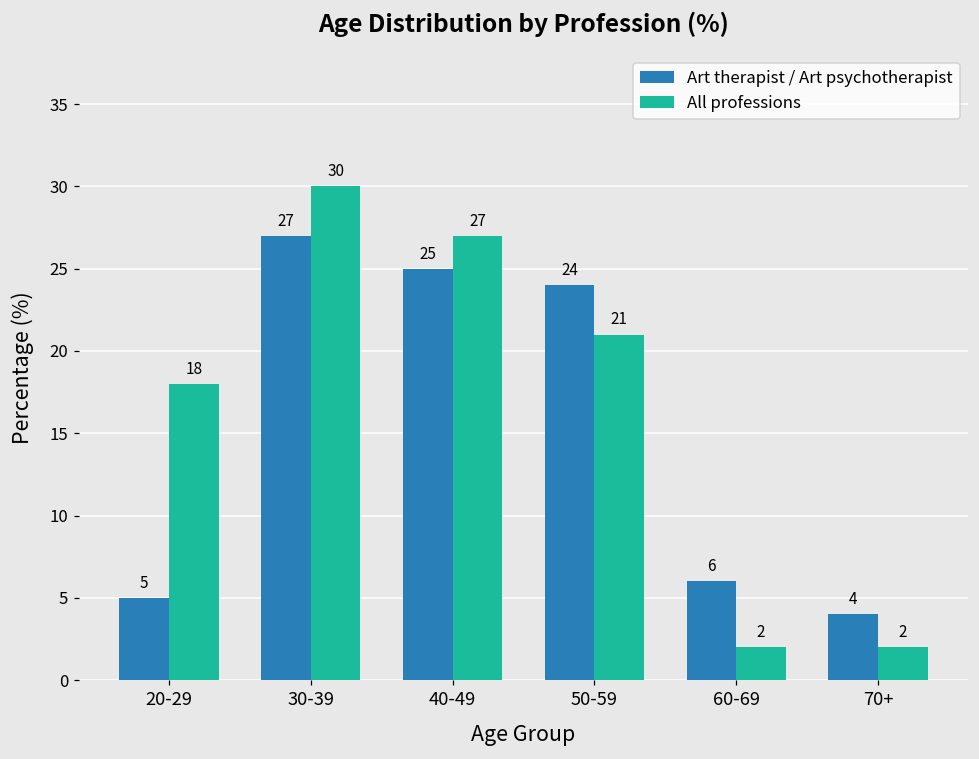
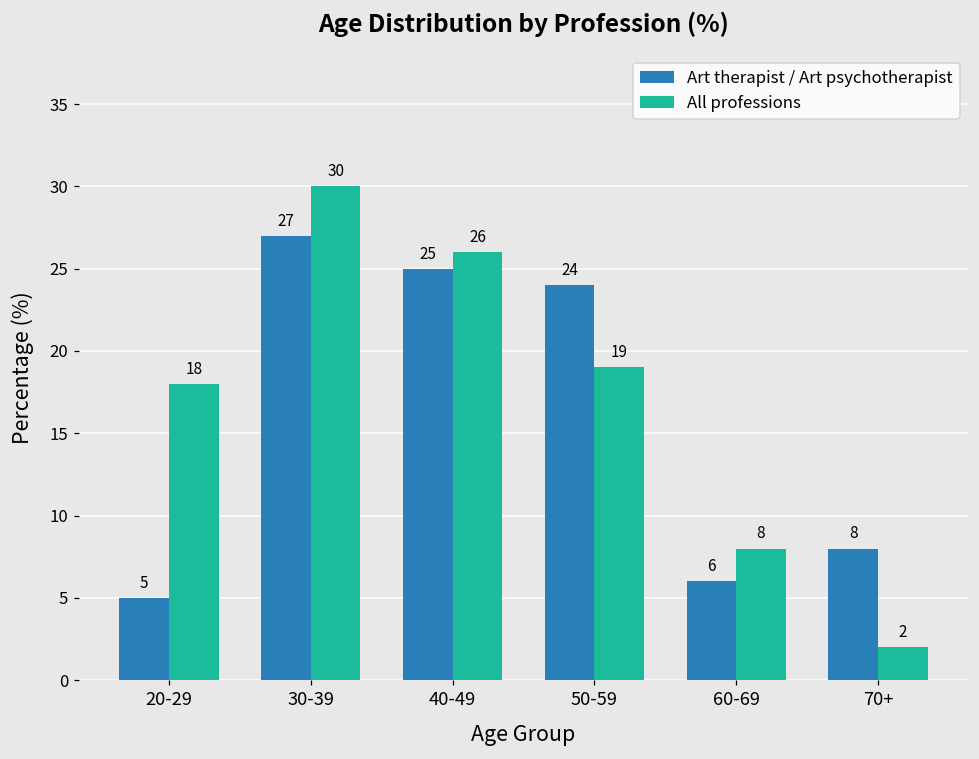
  {
    "Art therapist / Art psychotherapist": {
      "20-29": 5,
      "30-39": 27,
      "40-49": 25,
      "50-59": 24,
      "60-69": 6,
-     "70+": 4
+     "70+": 8
    },
    "All professions": {
      "20-29": 18,
      "30-39": 30,
-     "40-49": 27,
-     "50-59": 21,
-     "60-69": 2,
+     "40-49": 26,
+     "50-59": 19,
+     "60-69": 8,
      "70+": 2
    }
  }
